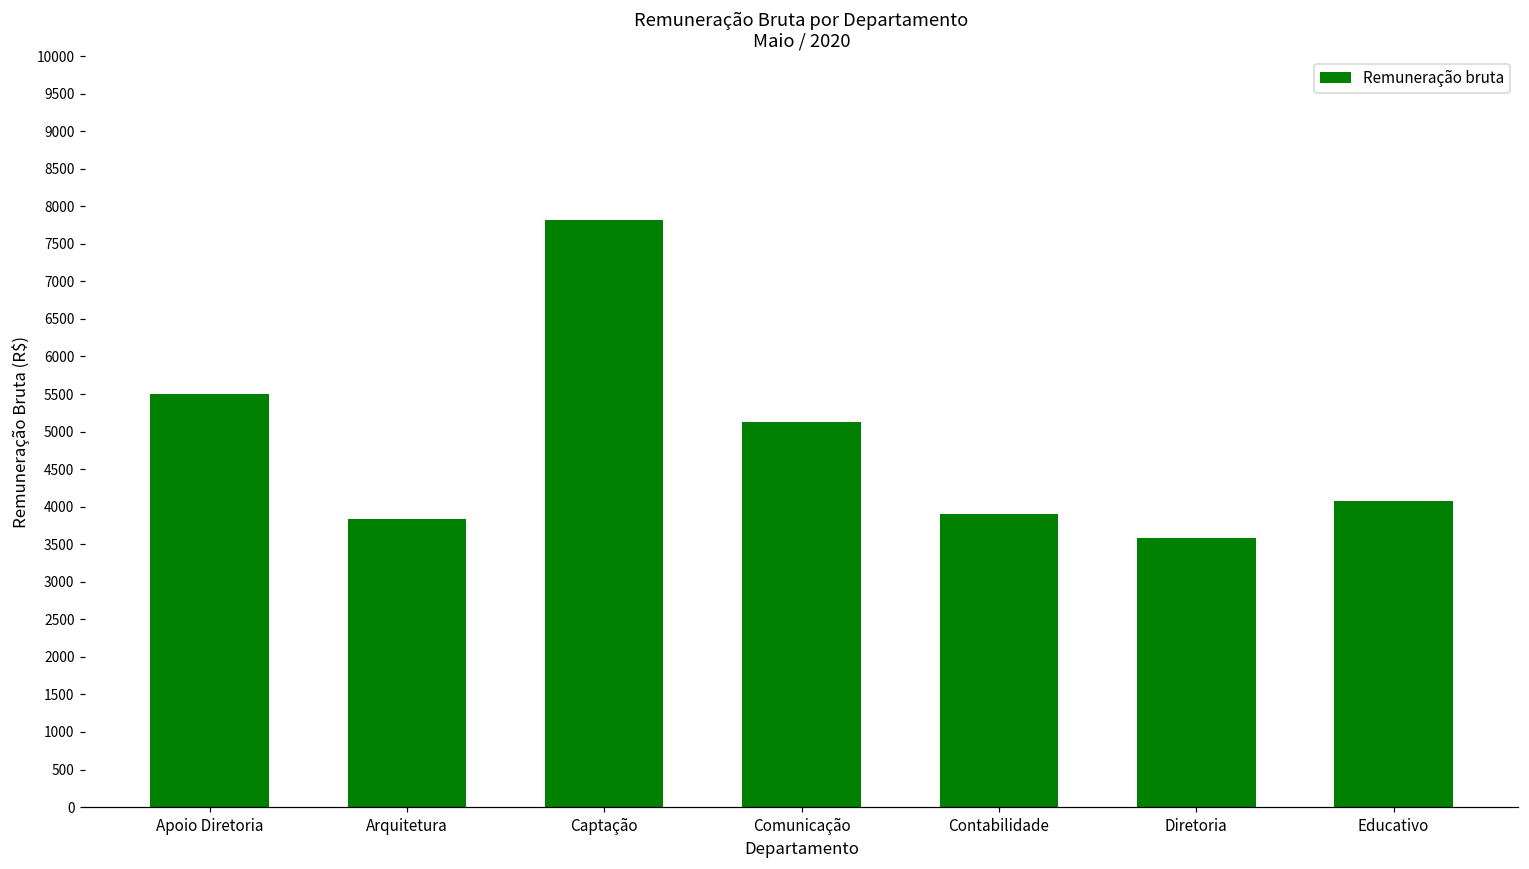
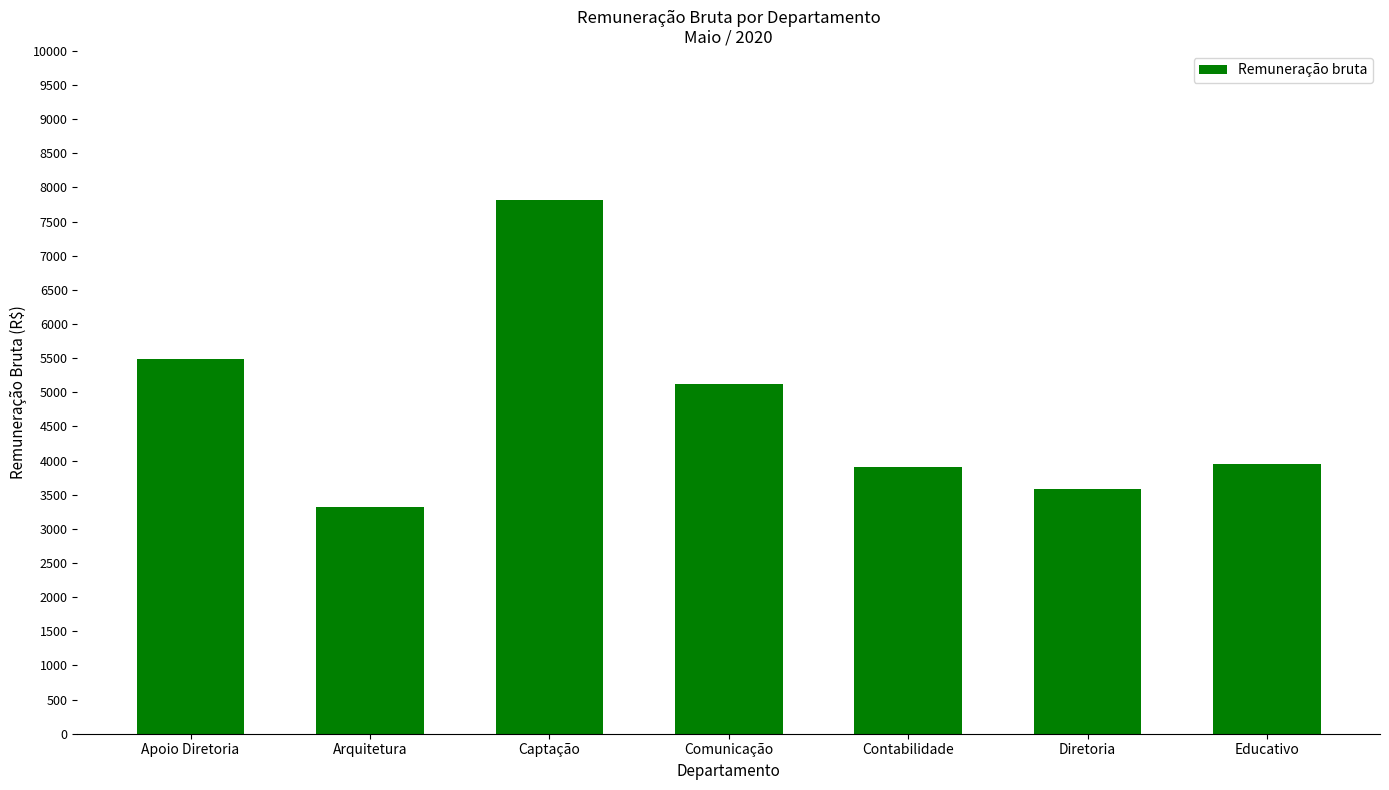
  {
    "Apoio Diretoria": 5500,
-   "Arquitetura": 3800,
+   "Arquitetura": 3300,
    "Captação": 7800,
    "Comunicação": 5100,
    "Contabilidade": 3900,
    "Diretoria": 3600,
-   "Educativo": 4100
+   "Educativo": 3900
  }
